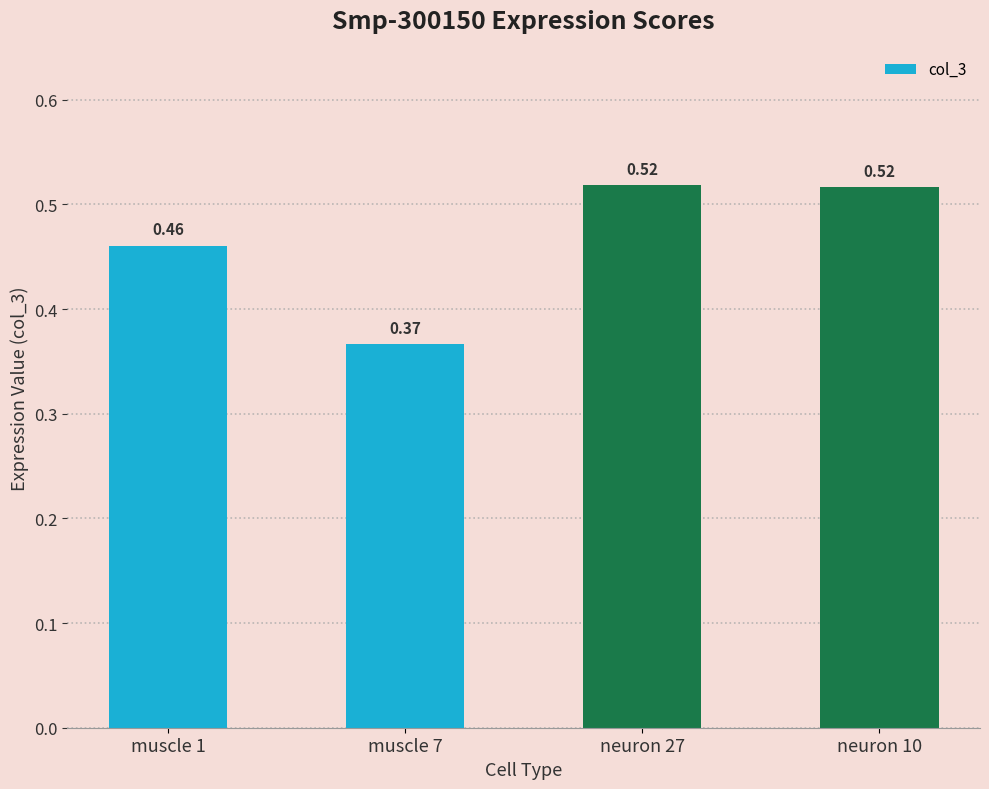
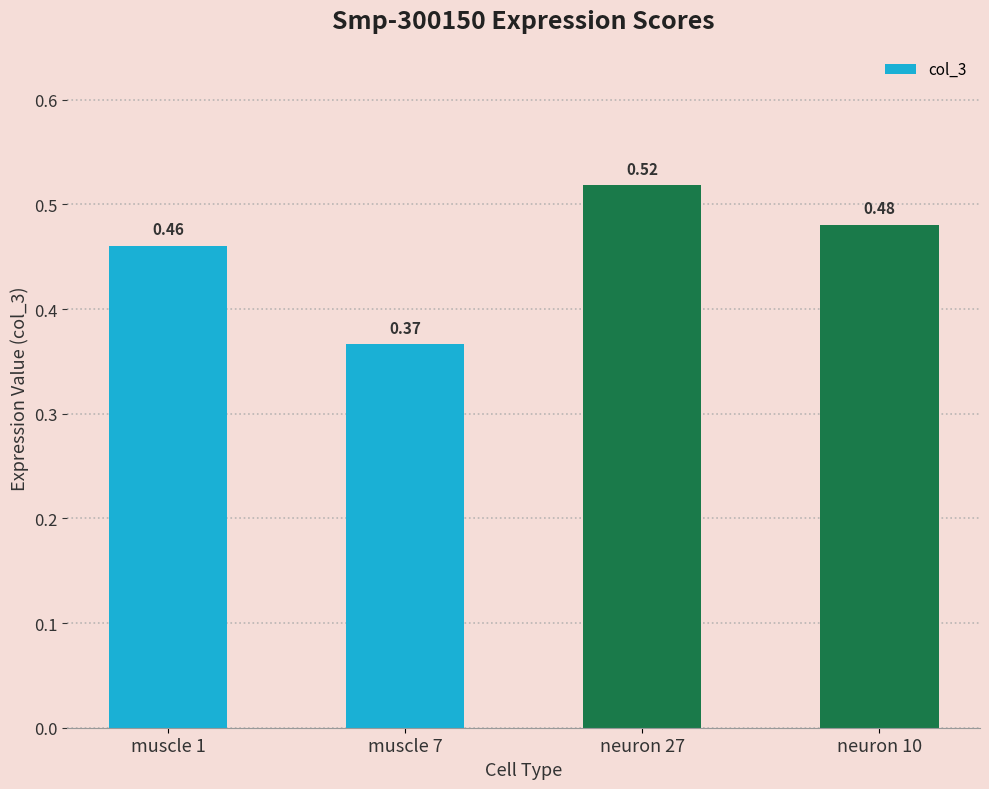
  {
    "muscle 1": 0.46,
    "muscle 7": 0.37,
    "neuron 27": 0.52,
-   "neuron 10": 0.52
+   "neuron 10": 0.48
  }
